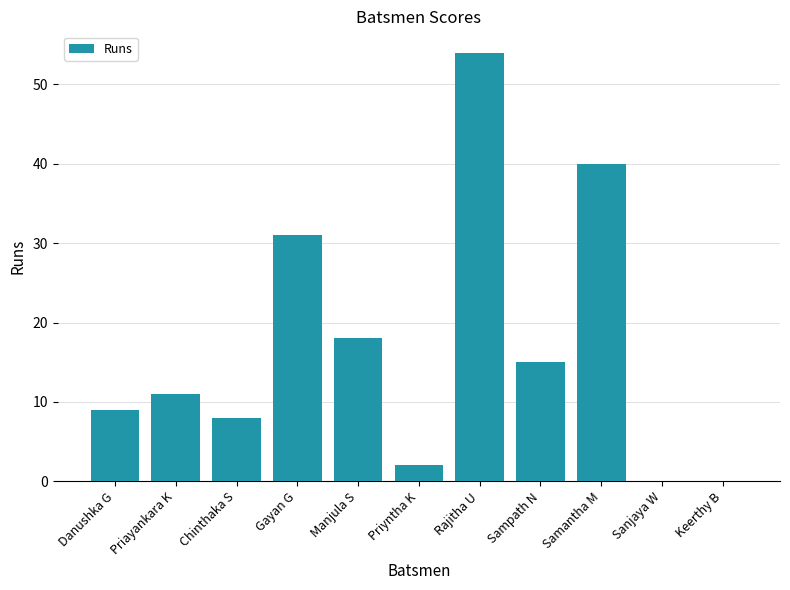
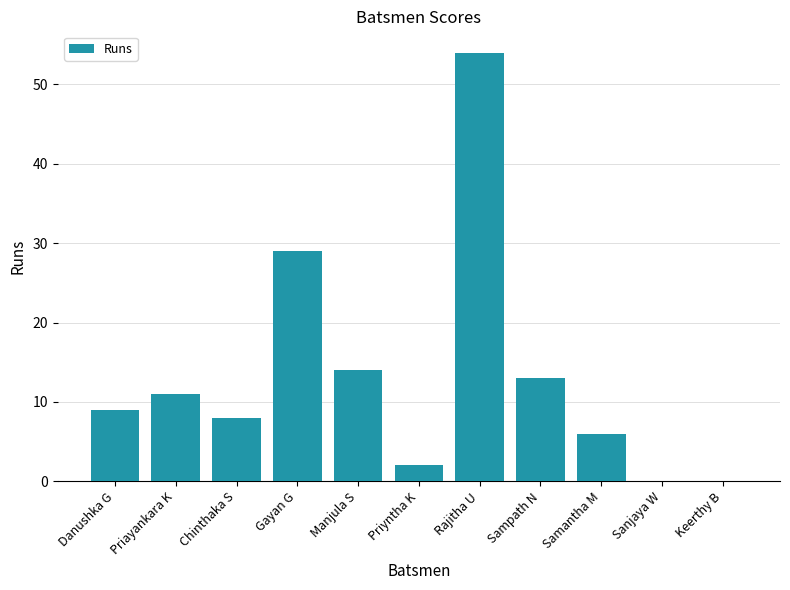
  {
    "Danushka G": 9,
    "Priayankara K": 11,
    "Chinthaka S": 8,
-   "Gayan G": 31,
-   "Manjula S": 18,
+   "Gayan G": 29,
+   "Manjula S": 14,
    "Priyntha K": 2,
    "Rajitha U": 54,
-   "Sampath N": 15,
-   "Samantha M": 40,
+   "Sampath N": 13,
+   "Samantha M": 6,
    "Sanjaya W": 0,
    "Keerthy B": 0
  }
